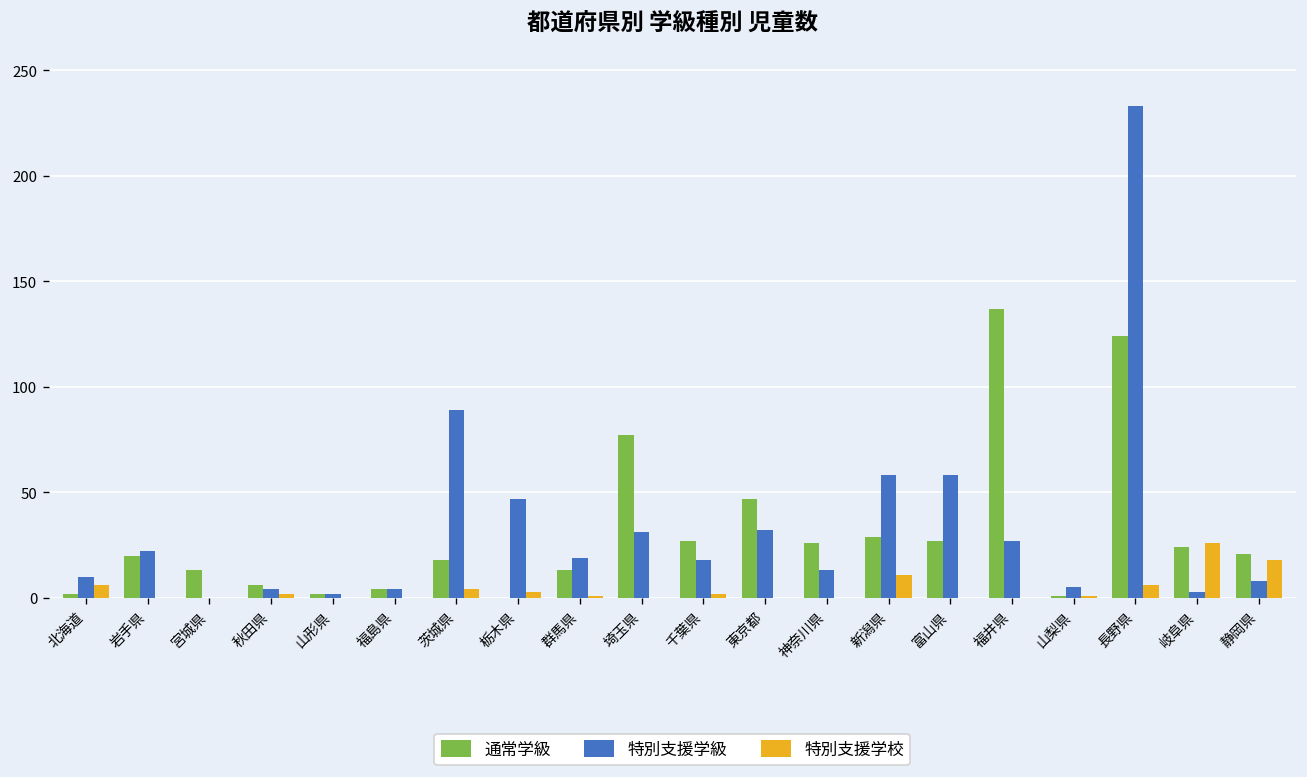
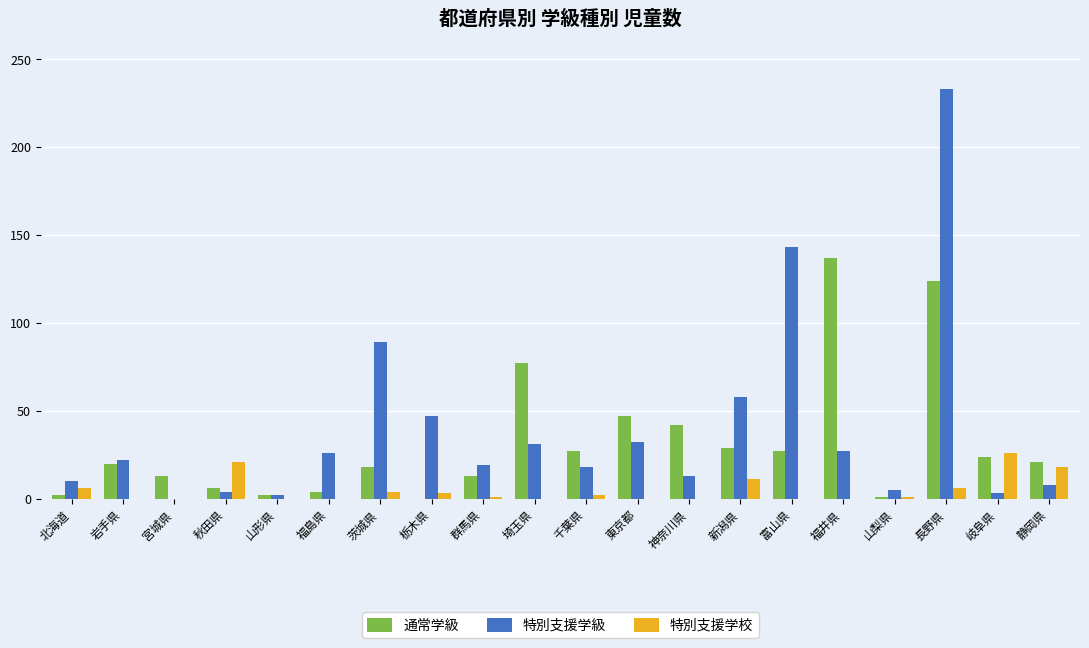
  {
    "通常学級": {
      "北海道": 2,
      "岩手県": 20,
      "宮城県": 13,
      "秋田県": 6,
      "山形県": 2,
      "福島県": 4,
      "茨城県": 18,
      "栃木県": 0,
      "群馬県": 13,
      "埼玉県": 77,
      "千葉県": 27,
      "東京都": 47,
-     "神奈川県": 26,
+     "神奈川県": 42,
      "新潟県": 29,
      "富山県": 27,
      "福井県": 137,
      "長野県": 124,
      "岐阜県": 24,
      "静岡県": 21
    },
    "特別支援学級": {
      "北海道": 10,
      "岩手県": 22,
      "宮城県": 0,
      "秋田県": 4,
      "山形県": 2,
-     "福島県": 4,
+     "福島県": 26,
      "茨城県": 89,
      "栃木県": 47,
      "群馬県": 19,
      "埼玉県": 31,
      "千葉県": 18,
      "東京都": 32,
      "神奈川県": 13,
      "新潟県": 58,
-     "富山県": 58,
+     "富山県": 143,
      "福井県": 27,
      "山梨県": 5,
      "長野県": 233,
      "岐阜県": 3,
      "静岡県": 8
    },
    "特別支援学校": {
      "北海道": 6,
      "岩手県": 0,
      "宮城県": 0,
-     "秋田県": 2,
+     "秋田県": 21,
      "山形県": 0,
      "福島県": 0,
      "茨城県": 4,
      "栃木県": 3,
      "埼玉県": 0,
      "千葉県": 2,
      "東京都": 0,
      "神奈川県": 0,
      "新潟県": 11,
      "富山県": 0,
      "福井県": 0,
      "長野県": 6,
      "岐阜県": 26,
      "静岡県": 18
    }
  }
